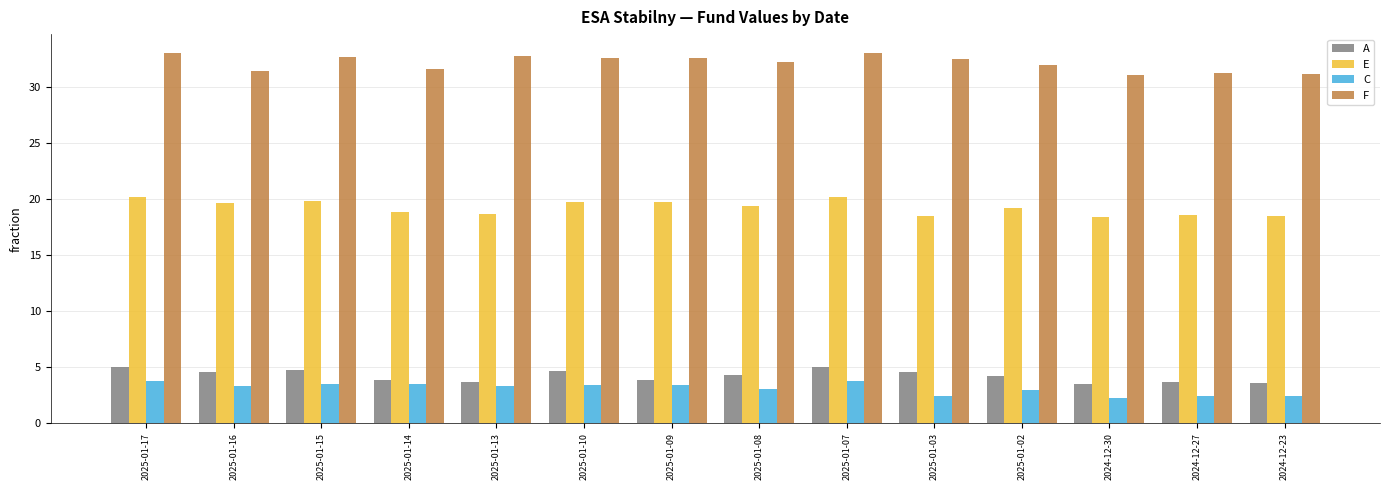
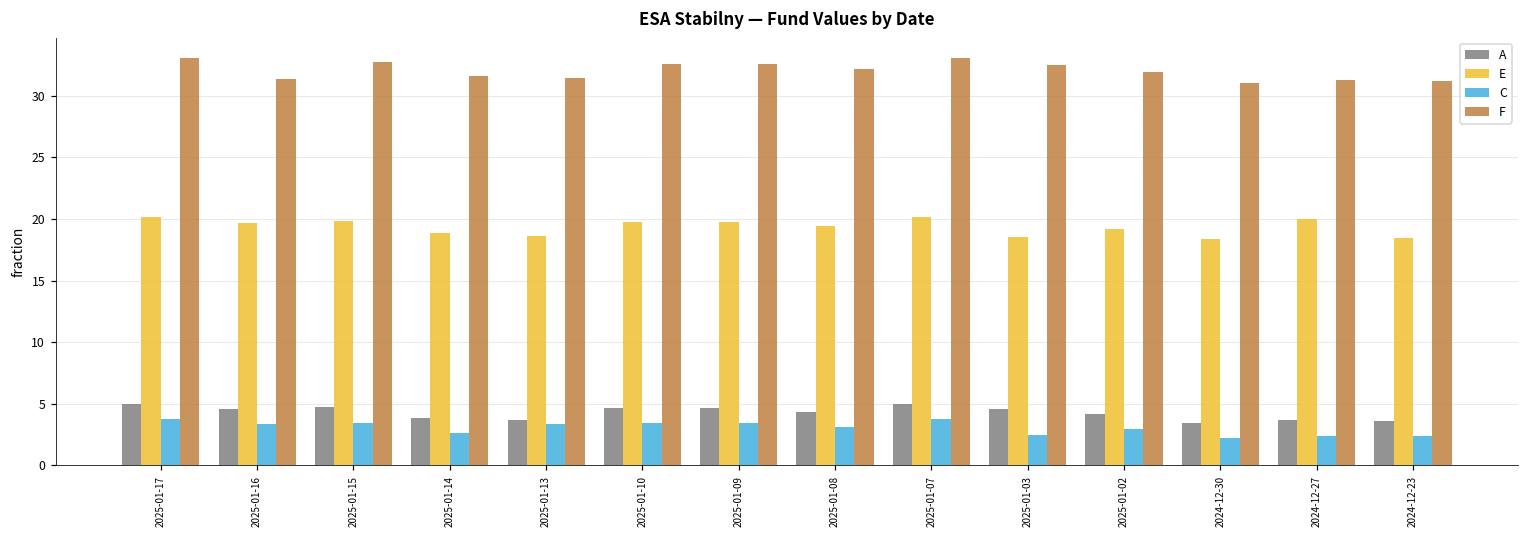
  {
    "A": {
      "2025-01-17": 5.0,
      "2025-01-16": 4.6,
      "2025-01-15": 4.7,
      "2025-01-14": 3.9,
      "2025-01-13": 3.7,
      "2025-01-10": 4.7,
-     "2025-01-09": 3.8,
+     "2025-01-09": 4.7,
      "2025-01-08": 4.3,
      "2025-01-07": 5.0,
      "2025-01-03": 4.6,
      "2025-01-02": 4.2,
      "2024-12-30": 3.5,
      "2024-12-27": 3.7,
      "2024-12-23": 3.6
    },
    "E": {
      "2025-01-17": 20.2,
      "2025-01-16": 19.7,
      "2025-01-15": 19.8,
      "2025-01-14": 18.9,
      "2025-01-13": 18.7,
      "2025-01-10": 19.8,
      "2025-01-09": 19.8,
      "2025-01-08": 19.4,
      "2025-01-07": 20.2,
      "2025-01-03": 18.5,
      "2025-01-02": 19.2,
      "2024-12-30": 18.4,
-     "2024-12-27": 18.6,
+     "2024-12-27": 20.0,
      "2024-12-23": 18.5
    },
    "C": {
      "2025-01-17": 3.8,
      "2025-01-16": 3.3,
      "2025-01-15": 3.5,
-     "2025-01-14": 3.5,
+     "2025-01-14": 2.6,
      "2025-01-13": 3.3,
      "2025-01-10": 3.4,
      "2025-01-09": 3.4,
      "2025-01-08": 3.1,
      "2025-01-07": 3.7,
      "2025-01-03": 2.4,
      "2025-01-02": 2.9,
      "2024-12-30": 2.2,
      "2024-12-27": 2.4,
      "2024-12-23": 2.4
    },
    "F": {
      "2025-01-17": 33.1,
      "2025-01-16": 31.4,
      "2025-01-15": 32.7,
      "2025-01-14": 31.6,
-     "2025-01-13": 32.8,
+     "2025-01-13": 31.4,
      "2025-01-10": 32.6,
      "2025-01-09": 32.6,
      "2025-01-08": 32.2,
      "2025-01-07": 33.1,
      "2025-01-03": 32.5,
      "2025-01-02": 31.9,
      "2024-12-30": 31.1,
      "2024-12-27": 31.3,
      "2024-12-23": 31.2
    }
  }
